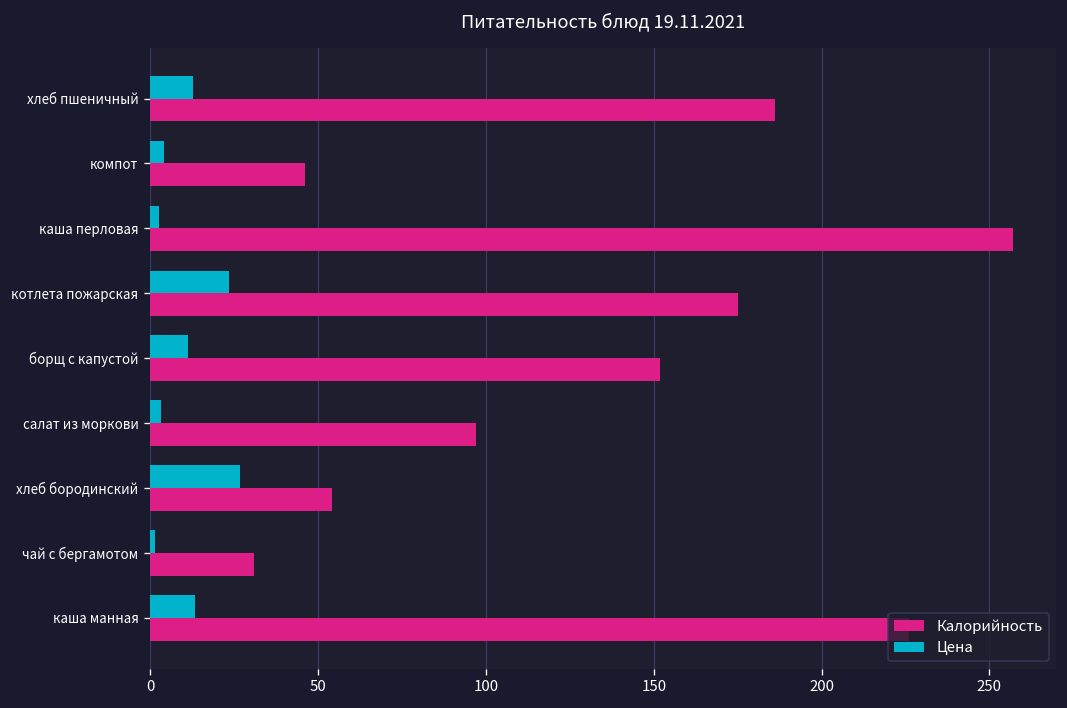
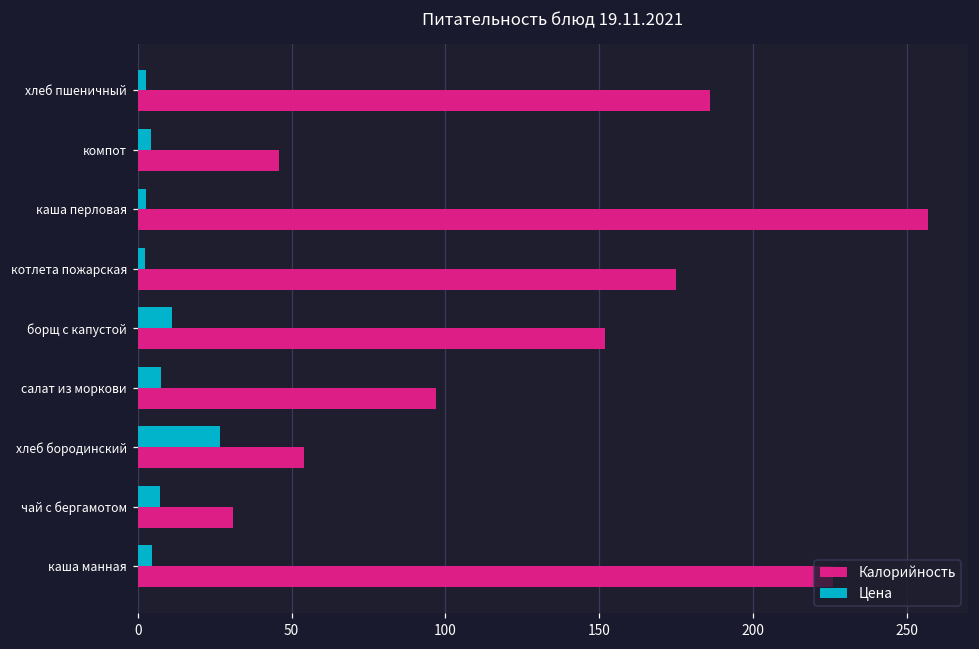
  {
    "Калорийность": {
      "хлеб пшеничный": 186,
      "компот": 46,
      "каша перловая": 257,
      "котлета пожарская": 175,
      "борщ с капустой": 152,
      "салат из моркови": 97,
      "хлеб бородинский": 54,
      "чай с бергамотом": 31
    },
    "Цена": {
-     "хлеб пшеничный": 13,
+     "хлеб пшеничный": 3,
      "компот": 4,
      "каша перловая": 3,
-     "котлета пожарская": 23,
+     "котлета пожарская": 2,
      "борщ с капустой": 11,
-     "салат из моркови": 3,
+     "салат из моркови": 8,
      "хлеб бородинский": 27,
-     "чай с бергамотом": 1,
-     "каша манная": 13
+     "чай с бергамотом": 7,
+     "каша манная": 5
    }
  }
